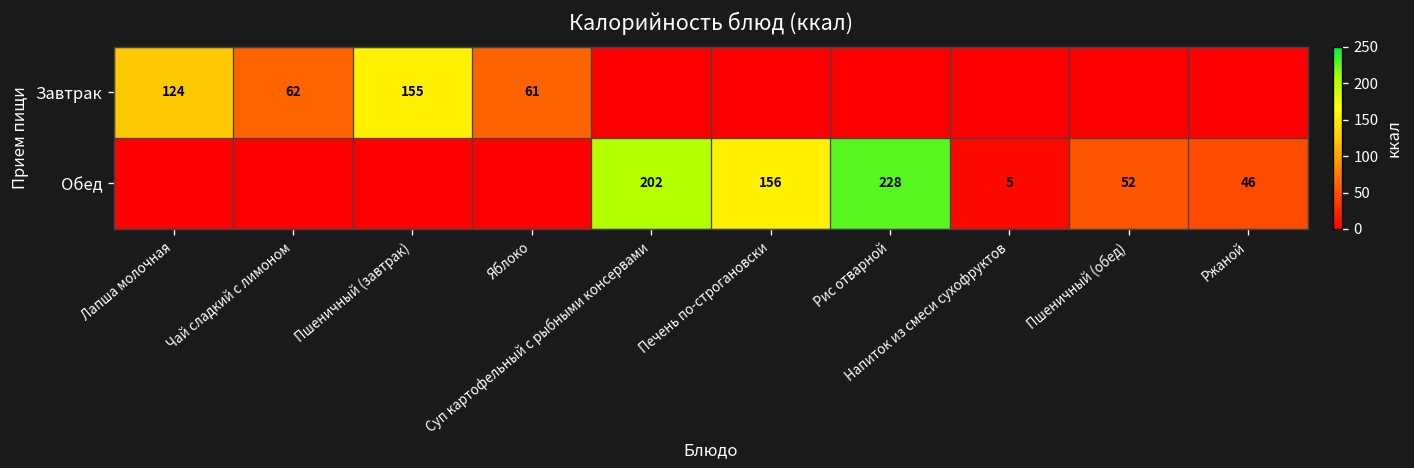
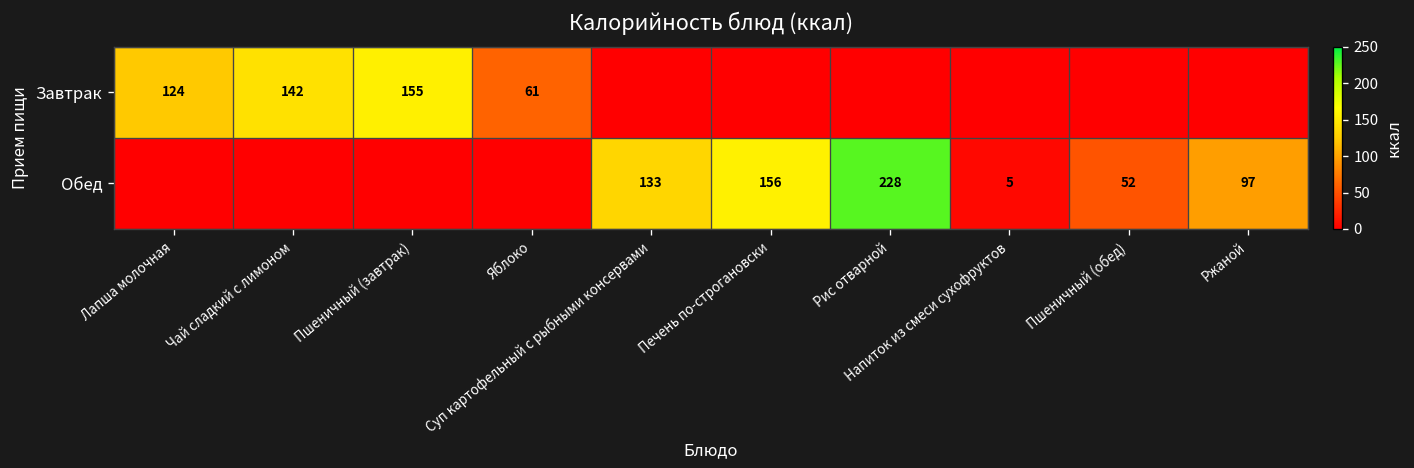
  {
    "Завтрак": {
      "Лапша молочная": 124,
-     "Чай сладкий с лимоном": 62,
+     "Чай сладкий с лимоном": 142,
      "Пшеничный (завтрак)": 155,
      "Яблоко": 61
    },
    "Обед": {
-     "Суп картофельный с рыбными консервами": 202,
+     "Суп картофельный с рыбными консервами": 133,
      "Печень по-строгановски": 156,
      "Рис отварной": 228,
      "Напиток из смеси сухофруктов": 5,
      "Пшеничный (обед)": 52,
-     "Ржаной": 46
+     "Ржаной": 97
    }
  }
